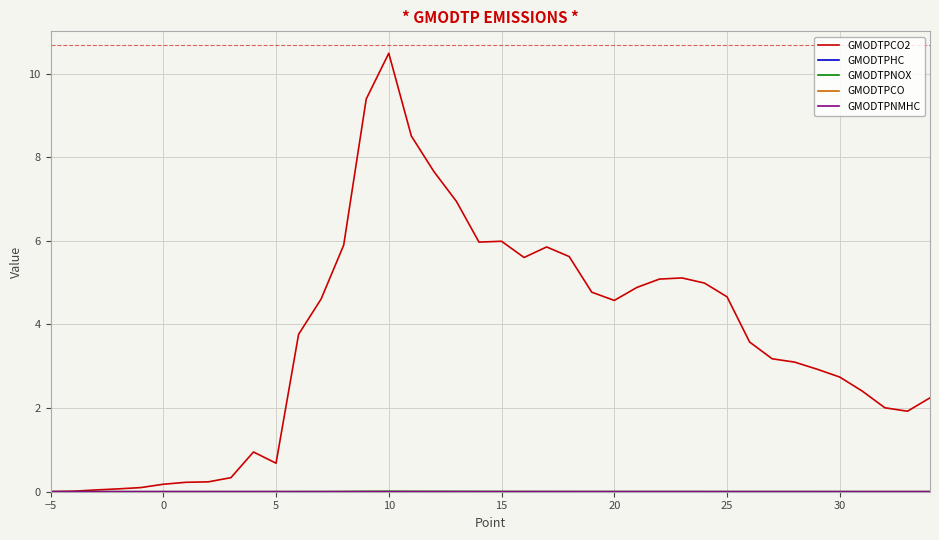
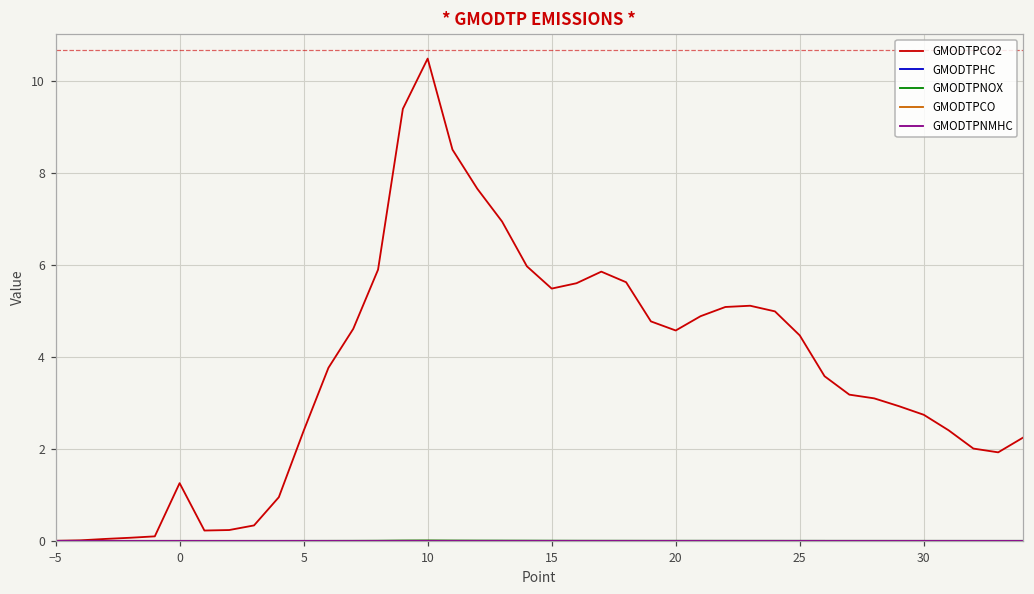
  {
    "GMODTPCO2": {
-     "0": 0.2,
-     "5": 0.7,
+     "0": 1.3,
+     "5": 2.4,
      "10": 10.5,
-     "15": 6.0,
+     "15": 5.5,
      "20": 4.6,
-     "25": 4.7,
+     "25": 4.5,
      "30": 2.7
    }
  }
